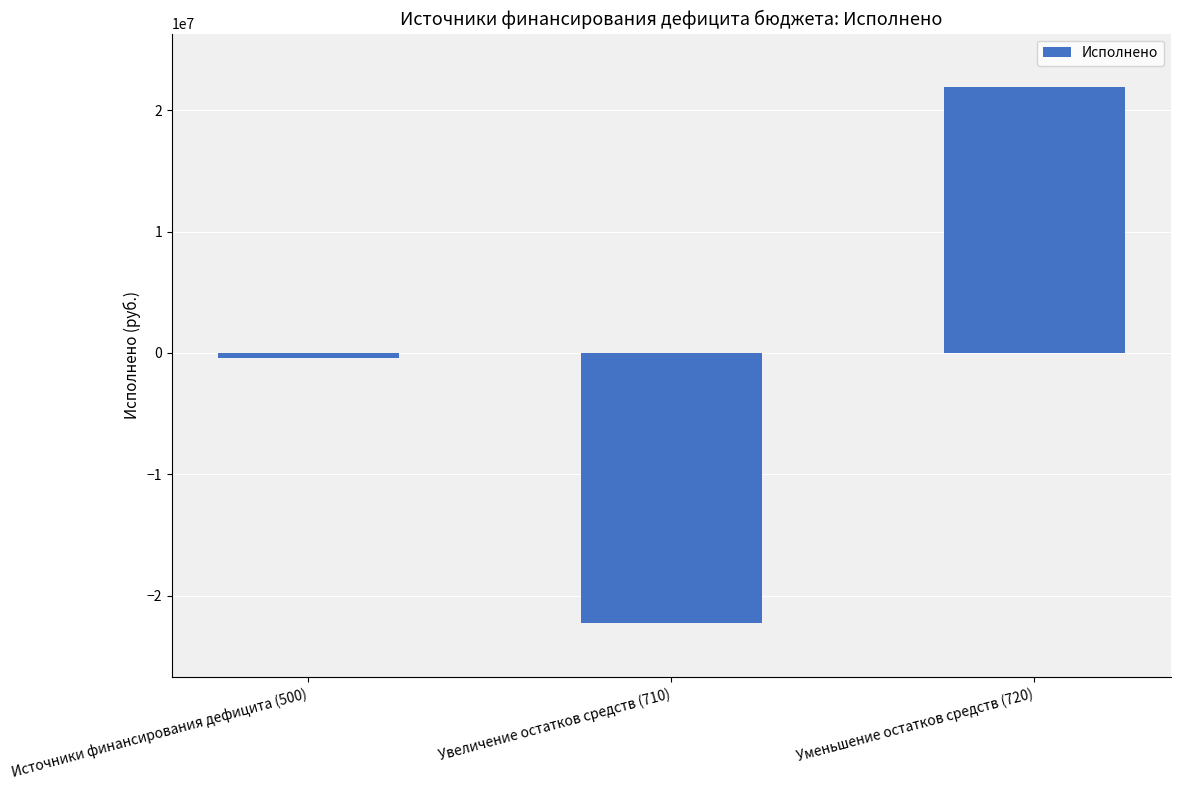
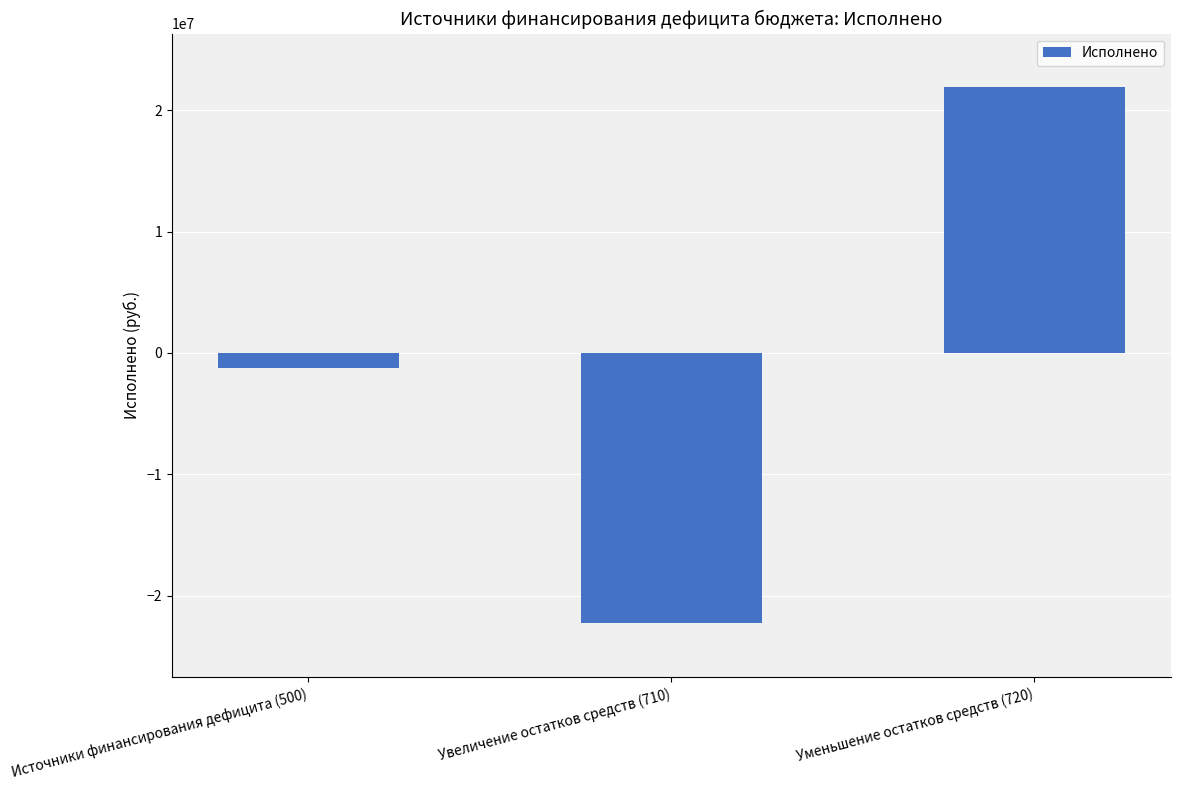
  {
-   "Источники финансирования дефицита (500)": -400000,
+   "Источники финансирования дефицита (500)": -1300000,
    "Увеличение остатков средств (710)": -22300000,
    "Уменьшение остатков средств (720)": 21900000
  }
